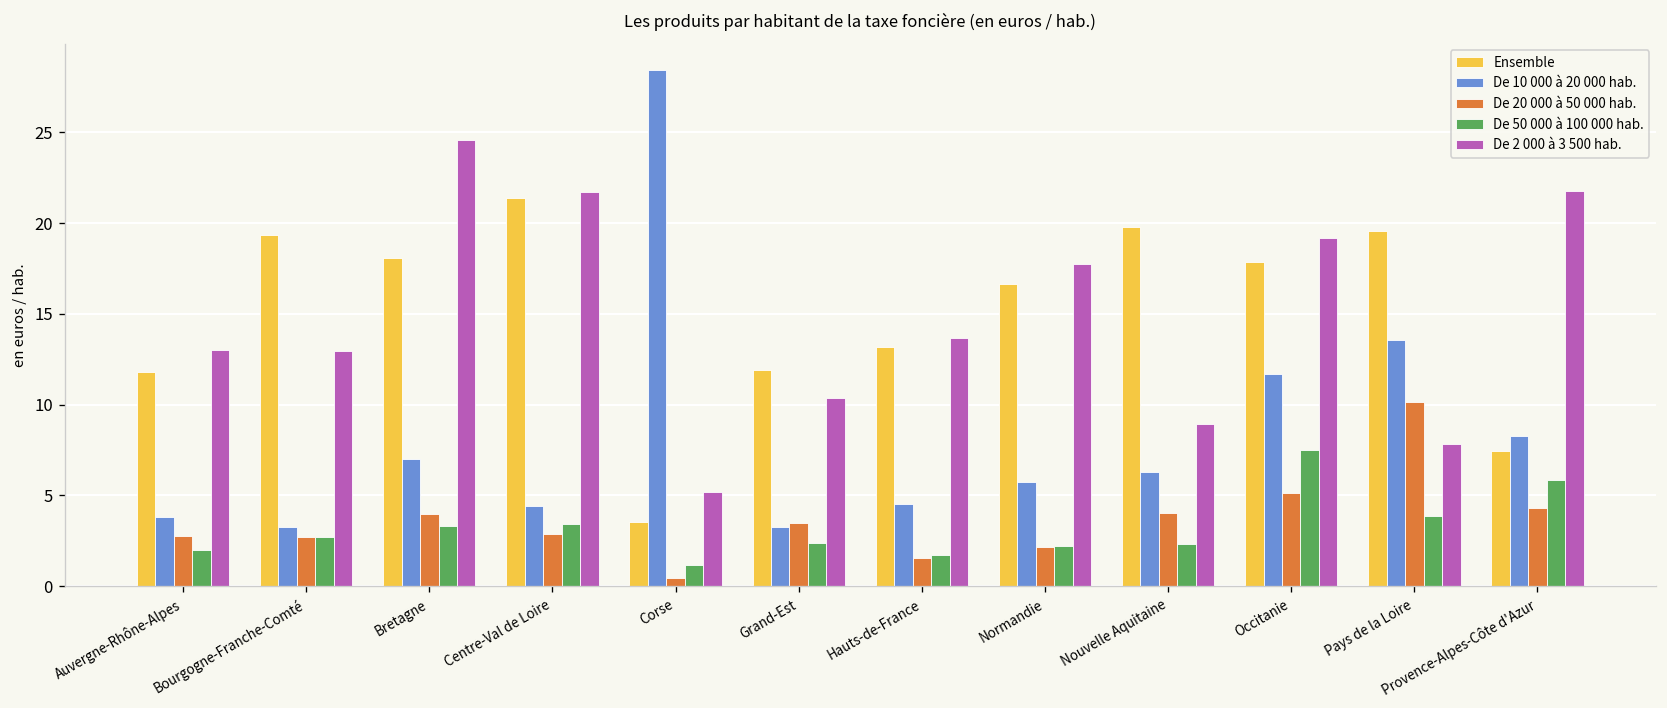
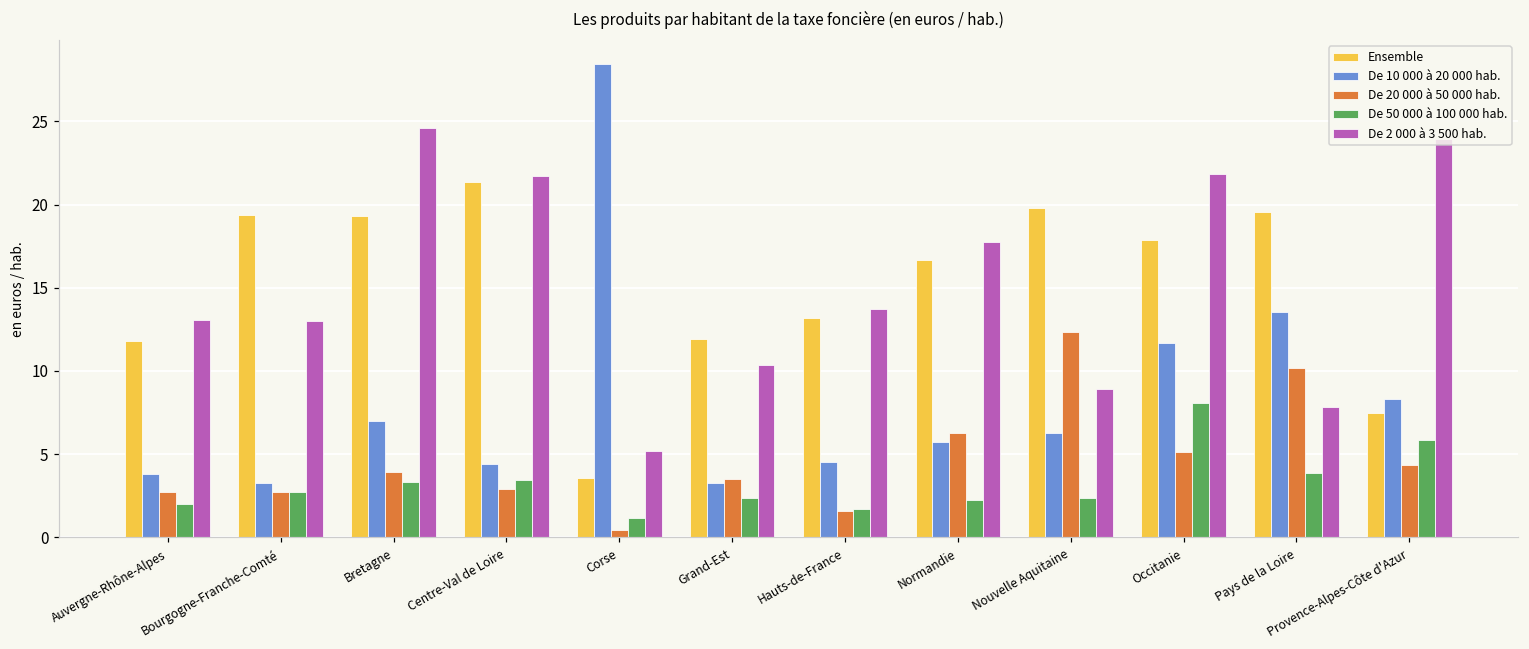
  {
    "Ensemble": {
      "Auvergne-Rhône-Alpes": 11.8,
      "Bourgogne-Franche-Comté": 19.4,
-     "Bretagne": 18.1,
+     "Bretagne": 19.3,
      "Centre-Val de Loire": 21.4,
      "Corse": 3.6,
      "Grand-Est": 11.9,
      "Hauts-de-France": 13.2,
      "Normandie": 16.7,
      "Nouvelle Aquitaine": 19.8,
      "Occitanie": 17.9,
      "Pays de la Loire": 19.6,
      "Provence-Alpes-Côte d'Azur": 7.5
    },
    "De 10 000 à 20 000 hab.": {
      "Auvergne-Rhône-Alpes": 3.8,
      "Bourgogne-Franche-Comté": 3.3,
      "Bretagne": 7.0,
      "Centre-Val de Loire": 4.4,
      "Corse": 28.5,
      "Grand-Est": 3.3,
      "Hauts-de-France": 4.6,
      "Normandie": 5.7,
      "Nouvelle Aquitaine": 6.3,
      "Occitanie": 11.7,
      "Pays de la Loire": 13.6,
      "Provence-Alpes-Côte d'Azur": 8.3
    },
    "De 20 000 à 50 000 hab.": {
      "Auvergne-Rhône-Alpes": 2.7,
      "Bourgogne-Franche-Comté": 2.7,
      "Bretagne": 4.0,
      "Centre-Val de Loire": 2.9,
      "Corse": 0.5,
      "Grand-Est": 3.5,
      "Hauts-de-France": 1.6,
-     "Normandie": 2.2,
-     "Nouvelle Aquitaine": 4.1,
+     "Normandie": 6.3,
+     "Nouvelle Aquitaine": 12.3,
      "Occitanie": 5.1,
      "Pays de la Loire": 10.2,
      "Provence-Alpes-Côte d'Azur": 4.3
    },
    "De 50 000 à 100 000 hab.": {
      "Auvergne-Rhône-Alpes": 2.0,
      "Bourgogne-Franche-Comté": 2.7,
      "Bretagne": 3.3,
      "Centre-Val de Loire": 3.5,
      "Corse": 1.2,
      "Grand-Est": 2.4,
      "Hauts-de-France": 1.7,
      "Normandie": 2.2,
      "Nouvelle Aquitaine": 2.3,
-     "Occitanie": 7.5,
+     "Occitanie": 8.1,
      "Pays de la Loire": 3.9,
      "Provence-Alpes-Côte d'Azur": 5.8
    },
    "De 2 000 à 3 500 hab.": {
      "Auvergne-Rhône-Alpes": 13.0,
      "Bourgogne-Franche-Comté": 13.0,
      "Bretagne": 24.6,
      "Centre-Val de Loire": 21.7,
      "Corse": 5.2,
      "Grand-Est": 10.4,
      "Hauts-de-France": 13.7,
      "Normandie": 17.7,
      "Nouvelle Aquitaine": 8.9,
-     "Occitanie": 19.2,
+     "Occitanie": 21.9,
      "Pays de la Loire": 7.8,
-     "Provence-Alpes-Côte d'Azur": 21.8
+     "Provence-Alpes-Côte d'Azur": 23.9
    }
  }
